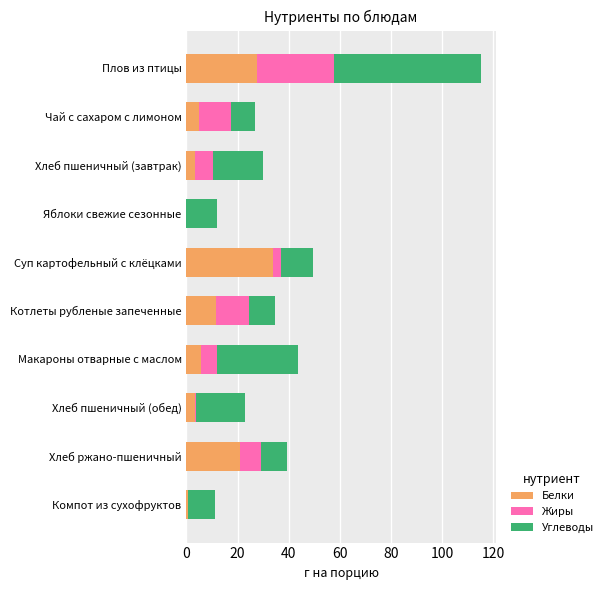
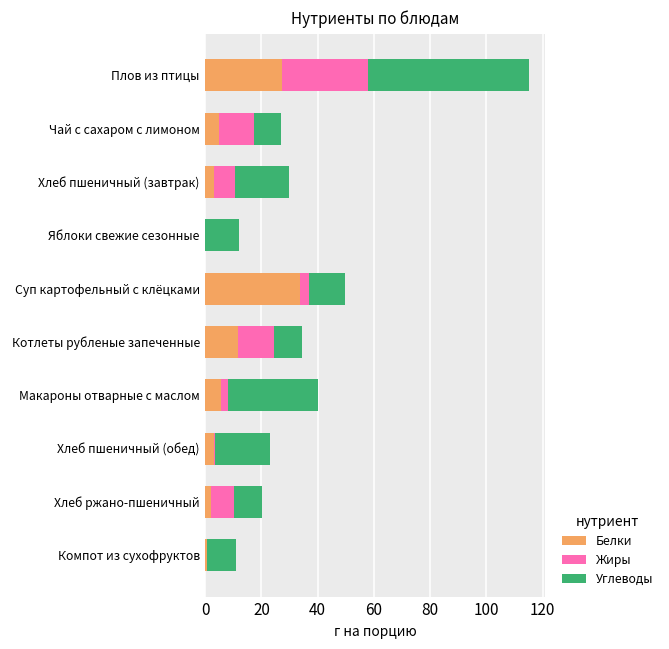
  {
    "Белки": {
      "Плов из птицы": 27,
      "Чай с сахаром с лимоном": 5,
      "Хлеб пшеничный (завтрак)": 3,
      "Яблоки свежие сезонные": 0,
      "Суп картофельный с клёцками": 34,
      "Котлеты рубленые запеченные": 12,
      "Макароны отварные с маслом": 6,
      "Хлеб пшеничный (обед)": 3,
-     "Хлеб ржано-пшеничный": 21
+     "Хлеб ржано-пшеничный": 2
    },
    "Жиры": {
      "Плов из птицы": 30,
      "Чай с сахаром с лимоном": 12,
      "Хлеб пшеничный (завтрак)": 7,
      "Яблоки свежие сезонные": 0,
      "Суп картофельный с клёцками": 3,
      "Котлеты рубленые запеченные": 13,
-     "Макароны отварные с маслом": 6,
+     "Макароны отварные с маслом": 2,
      "Хлеб ржано-пшеничный": 8
    },
    "Углеводы": {
      "Плов из птицы": 57,
      "Чай с сахаром с лимоном": 9,
      "Хлеб пшеничный (завтрак)": 19,
      "Яблоки свежие сезонные": 12,
      "Суп картофельный с клёцками": 13,
      "Котлеты рубленые запеченные": 10,
      "Макароны отварные с маслом": 32,
      "Хлеб пшеничный (обед)": 19,
      "Хлеб ржано-пшеничный": 10,
      "Компот из сухофруктов": 10
    }
  }
